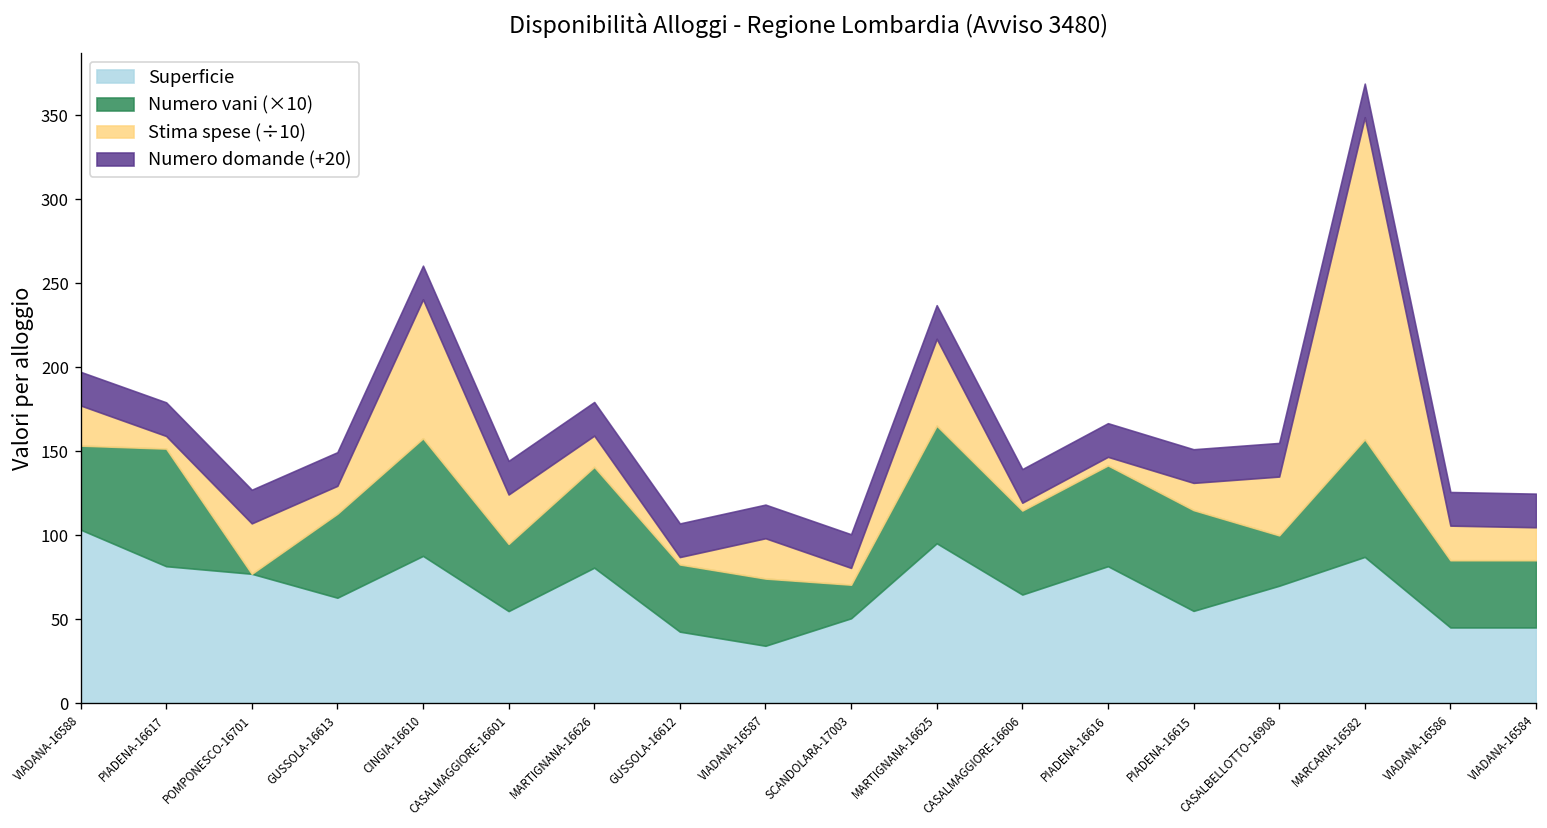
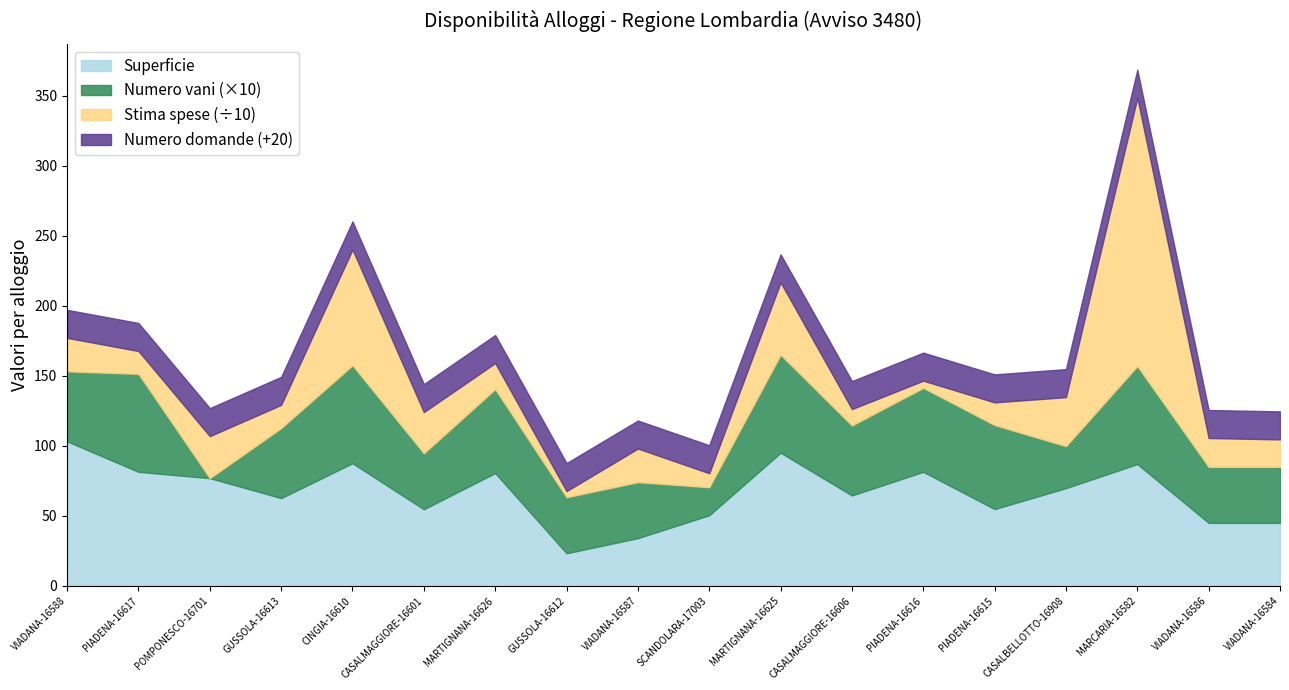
  {
    "Superficie": {
      "VIADANA-16588": 103,
      "PIADENA-16617": 81,
      "GUSSOLA-16613": 63,
      "CINGIA-16610": 88,
      "CASALMAGGIORE-16601": 55,
      "MARTIGNANA-16626": 81,
-     "GUSSOLA-16612": 43,
+     "GUSSOLA-16612": 23,
      "VIADANA-16587": 34,
      "SCANDOLARA-17003": 50,
      "MARTIGNANA-16625": 95,
      "CASALMAGGIORE-16606": 65,
      "PIADENA-16616": 81,
      "PIADENA-16615": 55,
      "CASALBELLOTTO-16908": 70,
      "MARCARIA-16582": 87,
      "VIADANA-16586": 45,
      "VIADANA-16584": 45
    },
    "Numero vani (×10)": {
      "VIADANA-16588": 50,
      "PIADENA-16617": 70,
      "GUSSOLA-16613": 50,
      "CINGIA-16610": 70,
      "CASALMAGGIORE-16601": 40,
      "MARTIGNANA-16626": 60,
      "GUSSOLA-16612": 40,
      "VIADANA-16587": 40,
      "SCANDOLARA-17003": 20,
      "MARTIGNANA-16625": 70,
      "CASALMAGGIORE-16606": 50,
      "PIADENA-16616": 60,
      "PIADENA-16615": 60,
      "CASALBELLOTTO-16908": 30,
      "MARCARIA-16582": 70,
      "VIADANA-16586": 40,
      "VIADANA-16584": 40
    },
    "Stima spese (÷10)": {
      "VIADANA-16588": 24,
-     "PIADENA-16617": 8,
+     "PIADENA-16617": 16,
      "POMPONESCO-16701": 30,
      "GUSSOLA-16613": 17,
      "CINGIA-16610": 83,
      "CASALMAGGIORE-16601": 29,
      "MARTIGNANA-16626": 19,
      "GUSSOLA-16612": 4,
      "VIADANA-16587": 24,
      "SCANDOLARA-17003": 10,
      "MARTIGNANA-16625": 52,
-     "CASALMAGGIORE-16606": 5,
+     "CASALMAGGIORE-16606": 12,
      "PIADENA-16616": 5,
      "PIADENA-16615": 16,
      "CASALBELLOTTO-16908": 35,
      "MARCARIA-16582": 192,
      "VIADANA-16586": 21,
      "VIADANA-16584": 20
    },
    "Numero domande (+20)": {
      "VIADANA-16588": 20,
      "PIADENA-16617": 20,
      "POMPONESCO-16701": 20,
      "GUSSOLA-16613": 20,
      "CINGIA-16610": 20,
      "CASALMAGGIORE-16601": 20,
      "MARTIGNANA-16626": 20,
      "GUSSOLA-16612": 20,
      "VIADANA-16587": 20,
      "SCANDOLARA-17003": 20,
      "MARTIGNANA-16625": 20,
      "CASALMAGGIORE-16606": 20,
      "PIADENA-16616": 20,
      "PIADENA-16615": 20,
      "CASALBELLOTTO-16908": 20,
      "MARCARIA-16582": 20,
      "VIADANA-16586": 20,
      "VIADANA-16584": 20
    }
  }
